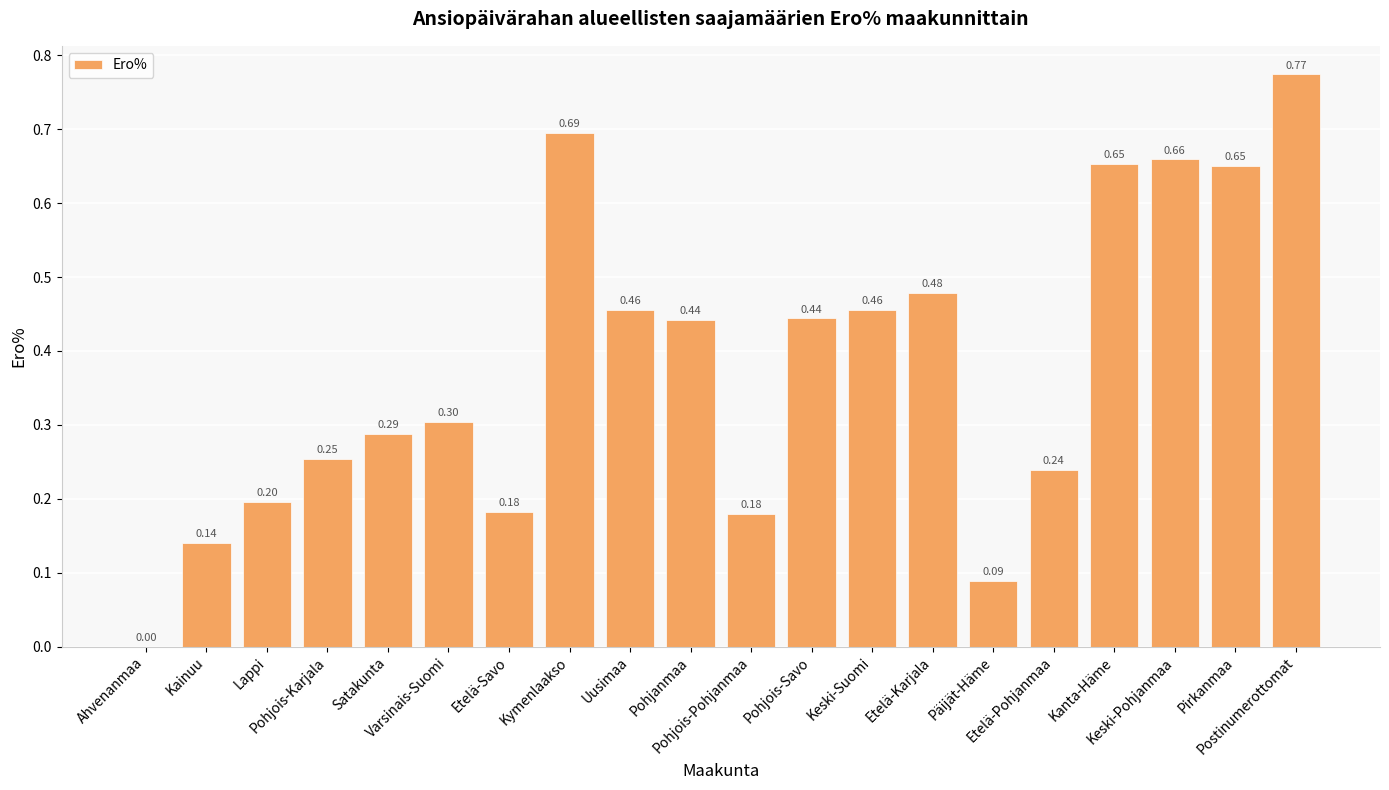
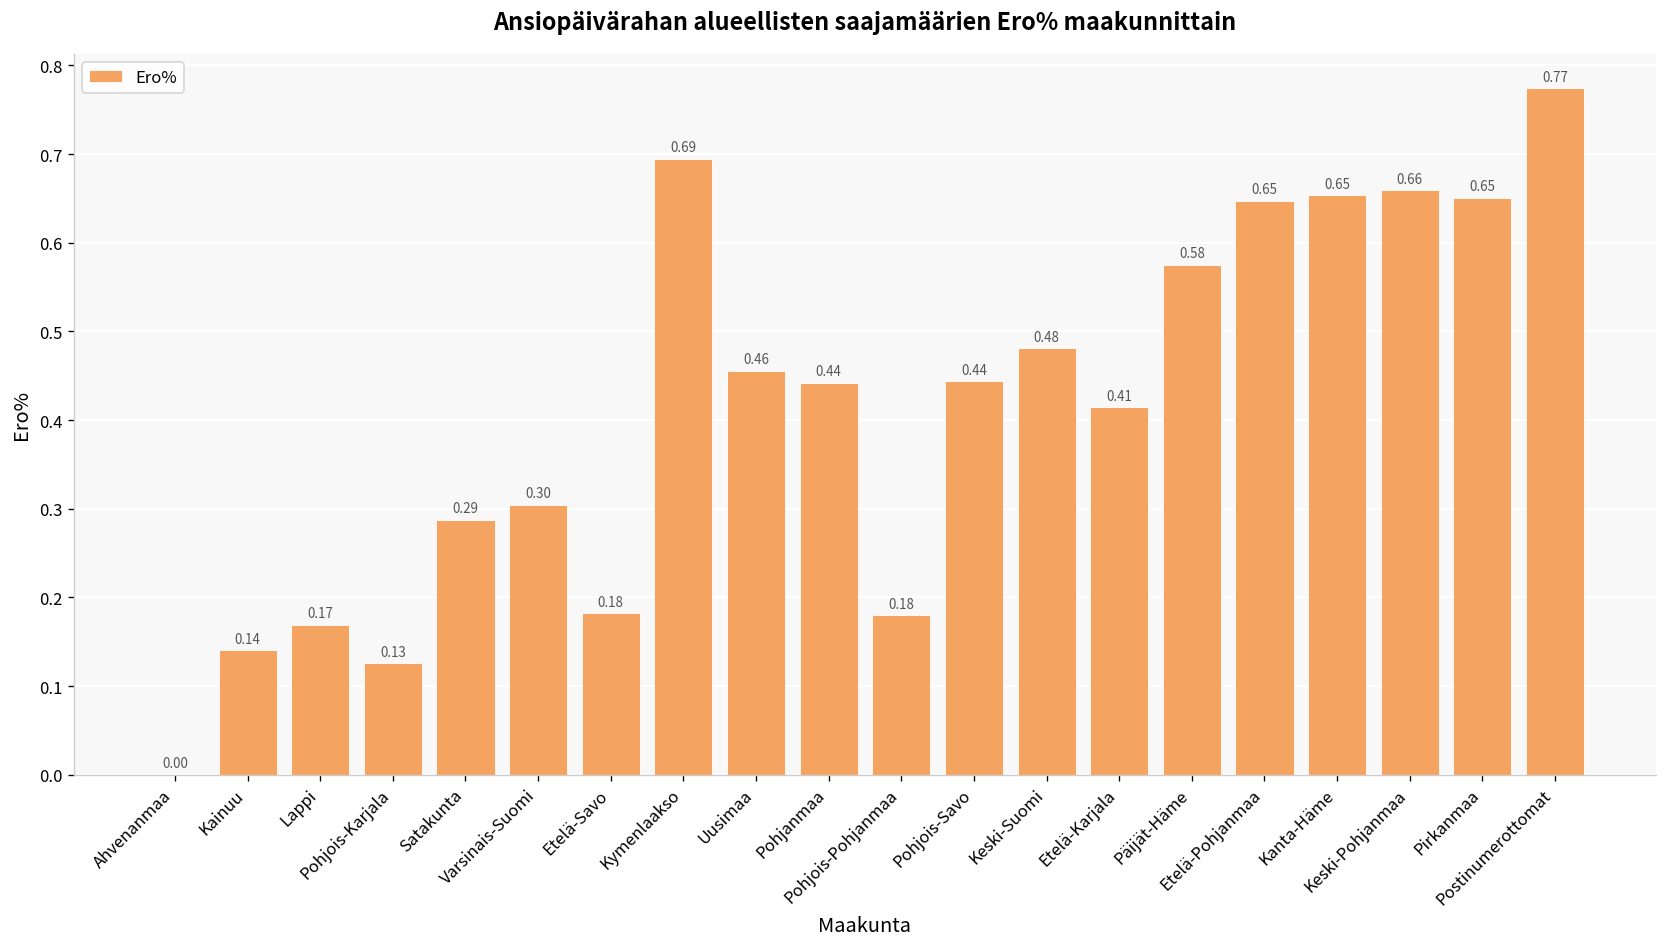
  {
    "Ahvenanmaa": 0.00,
    "Kainuu": 0.14,
-   "Lappi": 0.20,
-   "Pohjois-Karjala": 0.25,
+   "Lappi": 0.17,
+   "Pohjois-Karjala": 0.13,
    "Satakunta": 0.29,
    "Varsinais-Suomi": 0.30,
    "Etelä-Savo": 0.18,
    "Kymenlaakso": 0.69,
    "Uusimaa": 0.46,
    "Pohjanmaa": 0.44,
    "Pohjois-Pohjanmaa": 0.18,
    "Pohjois-Savo": 0.44,
-   "Keski-Suomi": 0.46,
-   "Etelä-Karjala": 0.48,
-   "Päijät-Häme": 0.09,
-   "Etelä-Pohjanmaa": 0.24,
+   "Keski-Suomi": 0.48,
+   "Etelä-Karjala": 0.41,
+   "Päijät-Häme": 0.58,
+   "Etelä-Pohjanmaa": 0.65,
    "Kanta-Häme": 0.65,
    "Keski-Pohjanmaa": 0.66,
    "Pirkanmaa": 0.65,
    "Postinumerottomat": 0.77
  }
